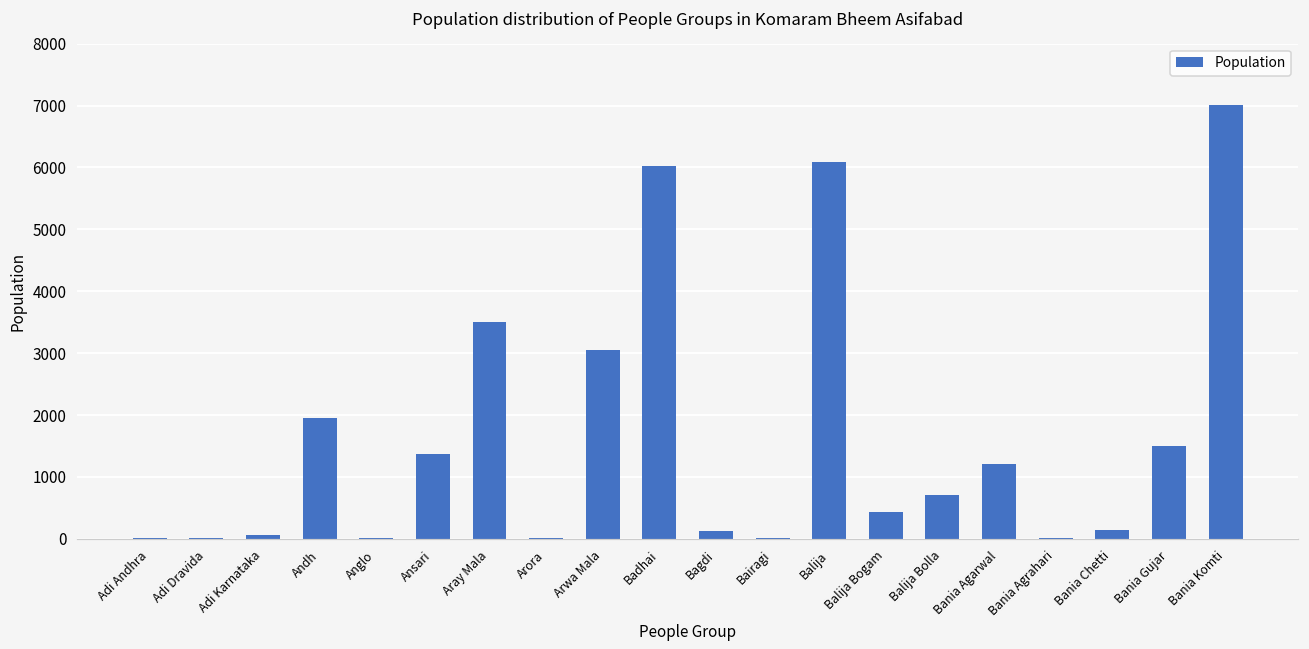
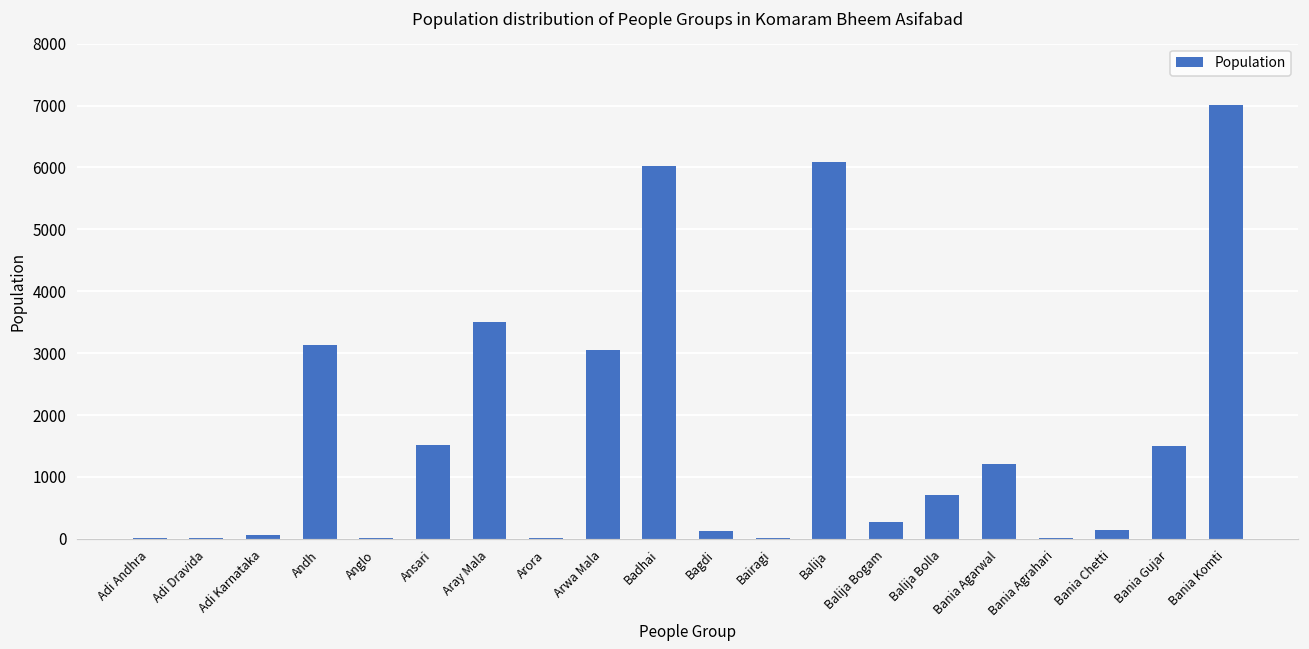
  {
    "Adi Karnataka": 100,
-   "Andh": 1900,
-   "Ansari": 1400,
+   "Andh": 3100,
+   "Ansari": 1500,
    "Aray Mala": 3500,
    "Arwa Mala": 3000,
    "Badhai": 6000,
    "Bagdi": 100,
    "Balija": 6100,
-   "Balija Bogam": 400,
+   "Balija Bogam": 300,
    "Balija Bolla": 700,
    "Bania Agarwal": 1200,
    "Bania Chetti": 100,
    "Bania Gujar": 1500,
    "Bania Komti": 7000
  }
